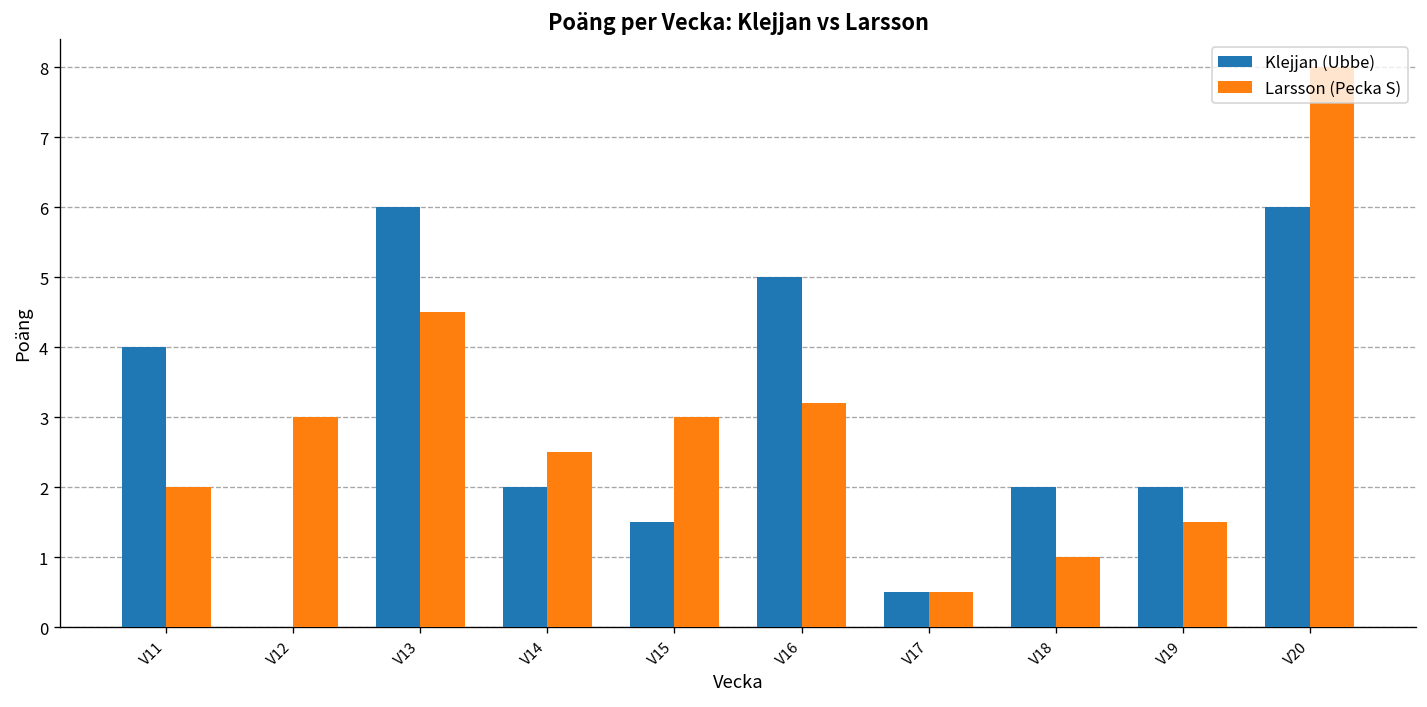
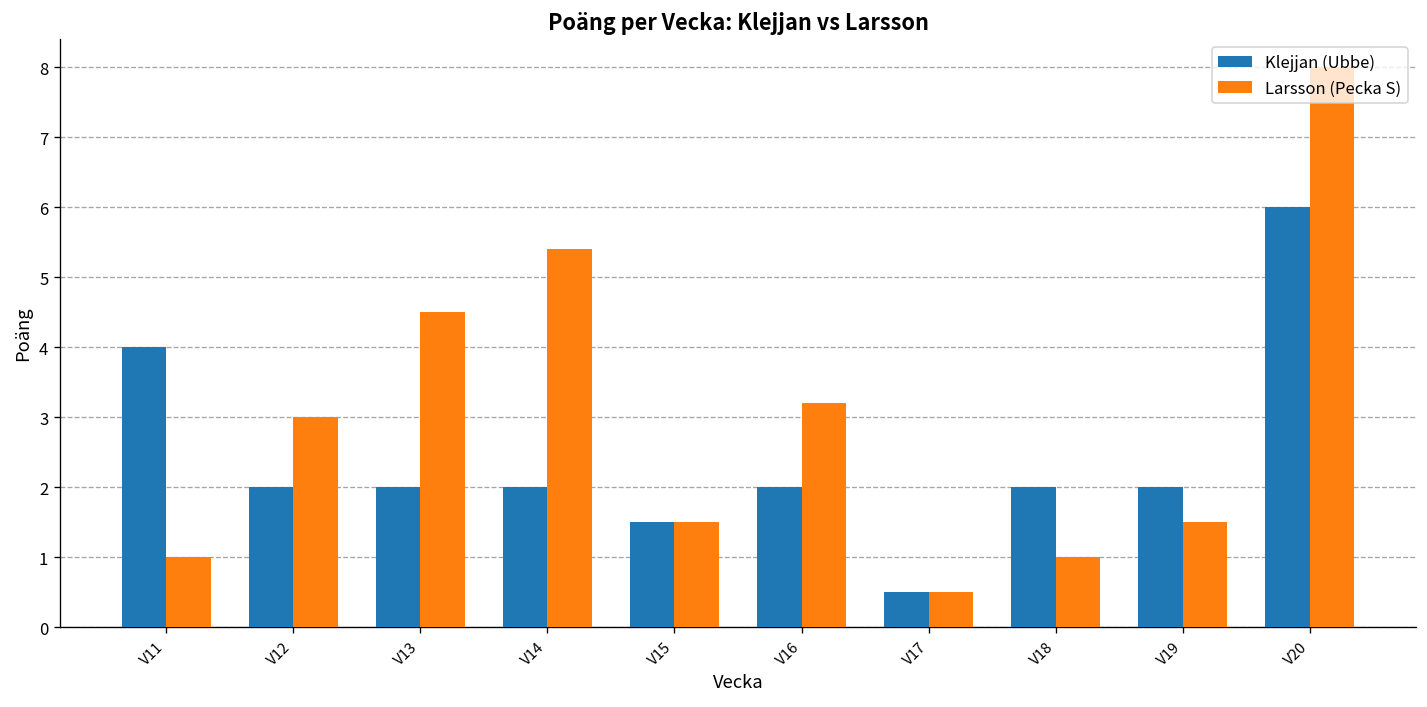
  {
    "Klejjan (Ubbe)": {
      "V11": 4,
-     "V12": 0,
-     "V13": 6,
+     "V12": 2,
+     "V13": 2,
      "V14": 2,
      "V15": 1.5,
-     "V16": 5,
+     "V16": 2,
      "V17": 0.5,
      "V18": 2,
      "V19": 2,
      "V20": 6
    },
    "Larsson (Pecka S)": {
-     "V11": 2,
+     "V11": 1,
      "V12": 3.0,
      "V13": 4.5,
-     "V14": 2.5,
-     "V15": 3.0,
+     "V14": 5.4,
+     "V15": 1.5,
      "V16": 3.2,
      "V17": 0.5,
      "V18": 1.0,
      "V19": 1.5
    }
  }
